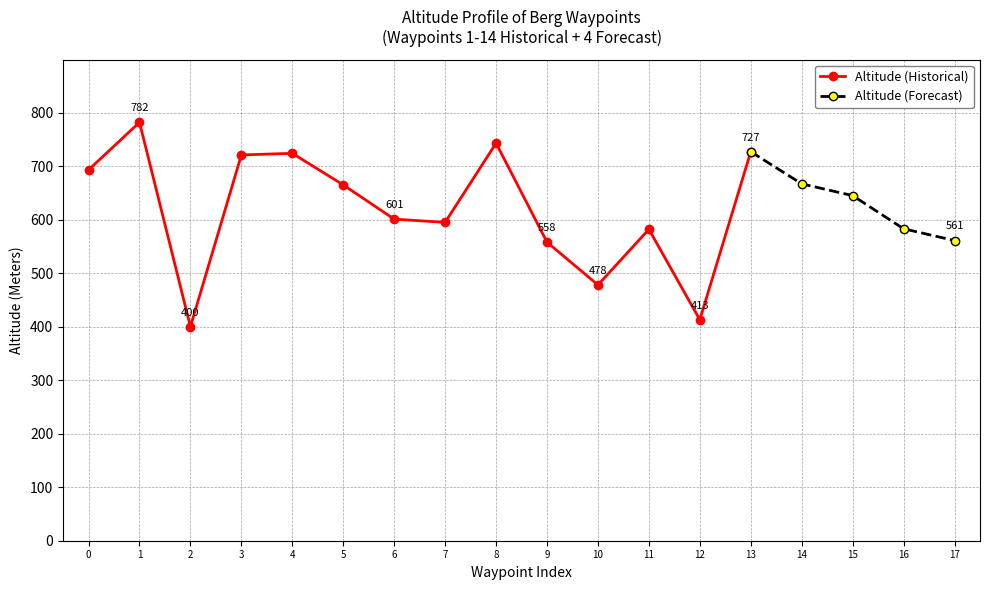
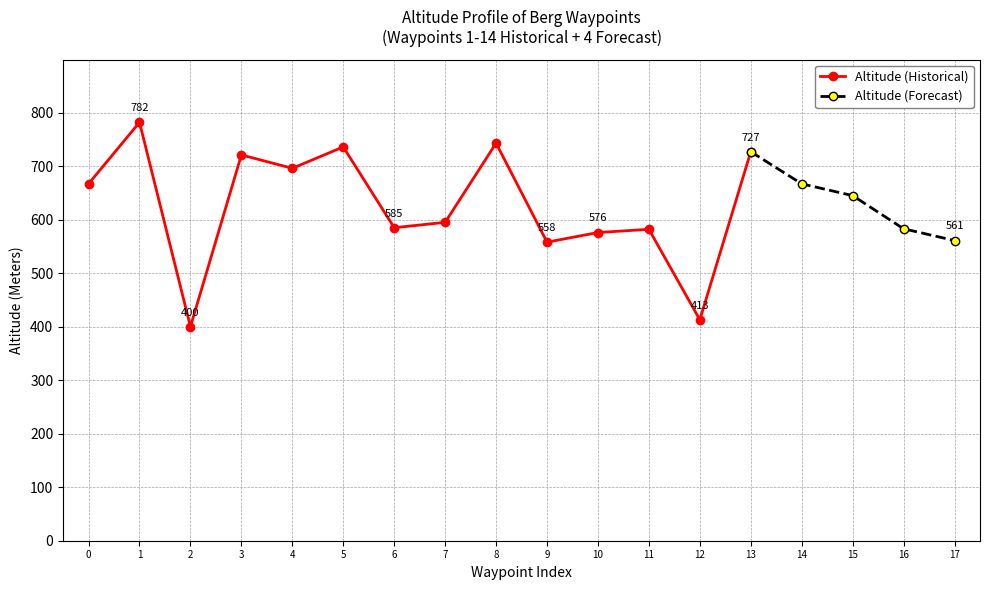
  {
    "Altitude (Historical)": {
-     "0": 690,
+     "0": 670,
      "1": 782,
      "2": 400,
-     "4": 720,
-     "5": 670,
-     "6": 601,
+     "4": 700,
+     "5": 740,
+     "6": 585,
      "9": 558,
-     "10": 478,
+     "10": 576,
      "12": 413
    },
    "Altitude (Forecast)": {
      "17": 561
    }
  }
